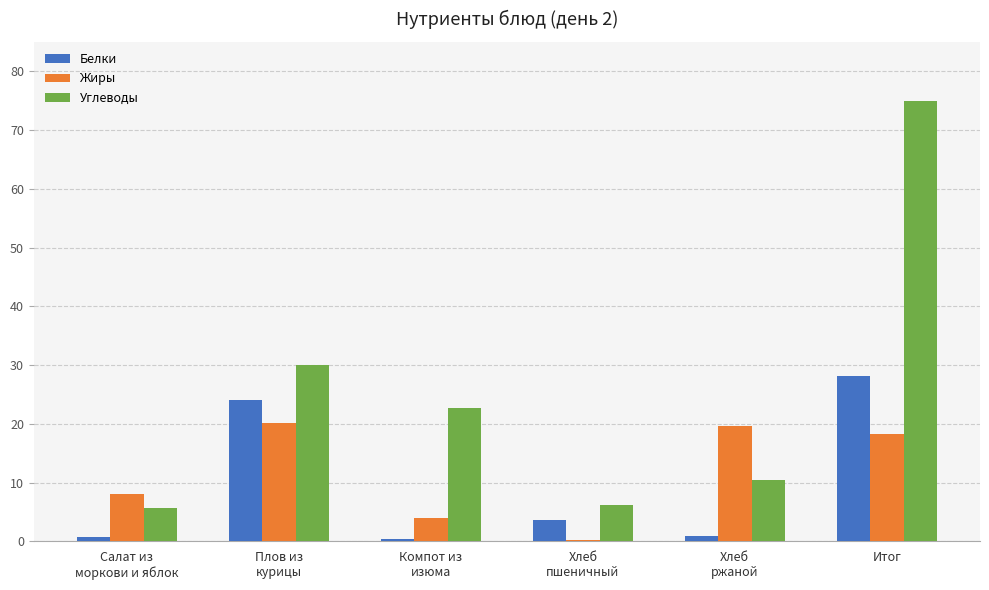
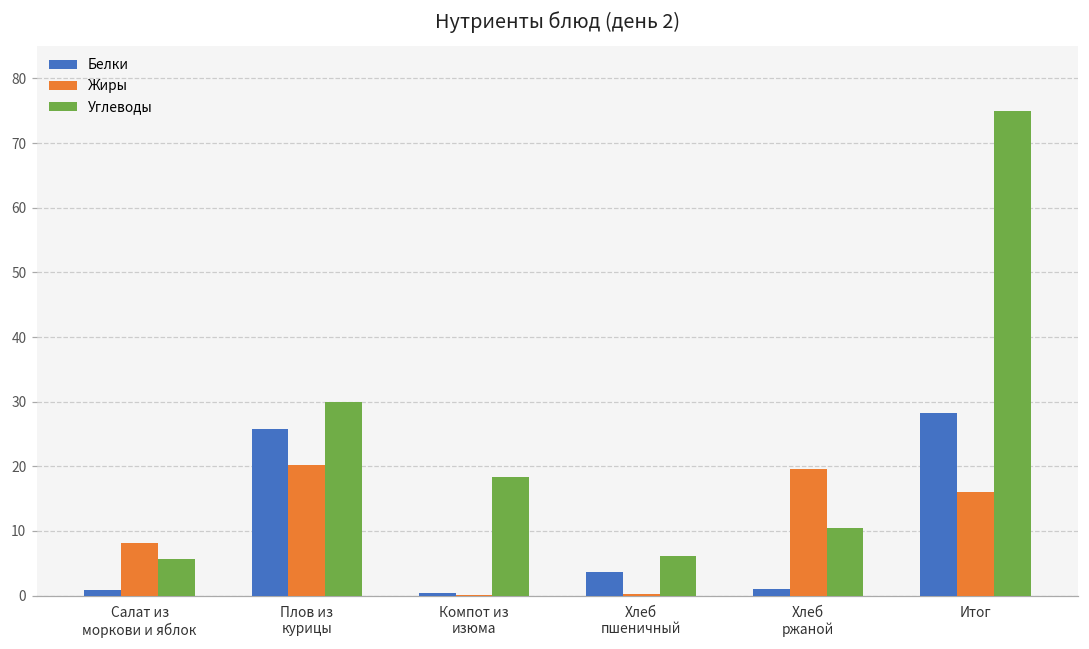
  {
    "Белки": {
      "Салат из моркови и яблок": 1,
-     "Плов из курицы": 24,
+     "Плов из курицы": 26,
      "Хлеб пшеничный": 4,
      "Хлеб ржаной": 1,
      "Итог": 28
    },
    "Жиры": {
      "Салат из моркови и яблок": 8,
      "Плов из курицы": 20,
-     "Компот из изюма": 4,
+     "Компот из изюма": 0,
      "Хлеб ржаной": 20,
-     "Итог": 18
+     "Итог": 16
    },
    "Углеводы": {
      "Салат из моркови и яблок": 6,
      "Плов из курицы": 30,
-     "Компот из изюма": 23,
+     "Компот из изюма": 18,
      "Хлеб пшеничный": 6,
      "Хлеб ржаной": 11,
      "Итог": 75
    }
  }
